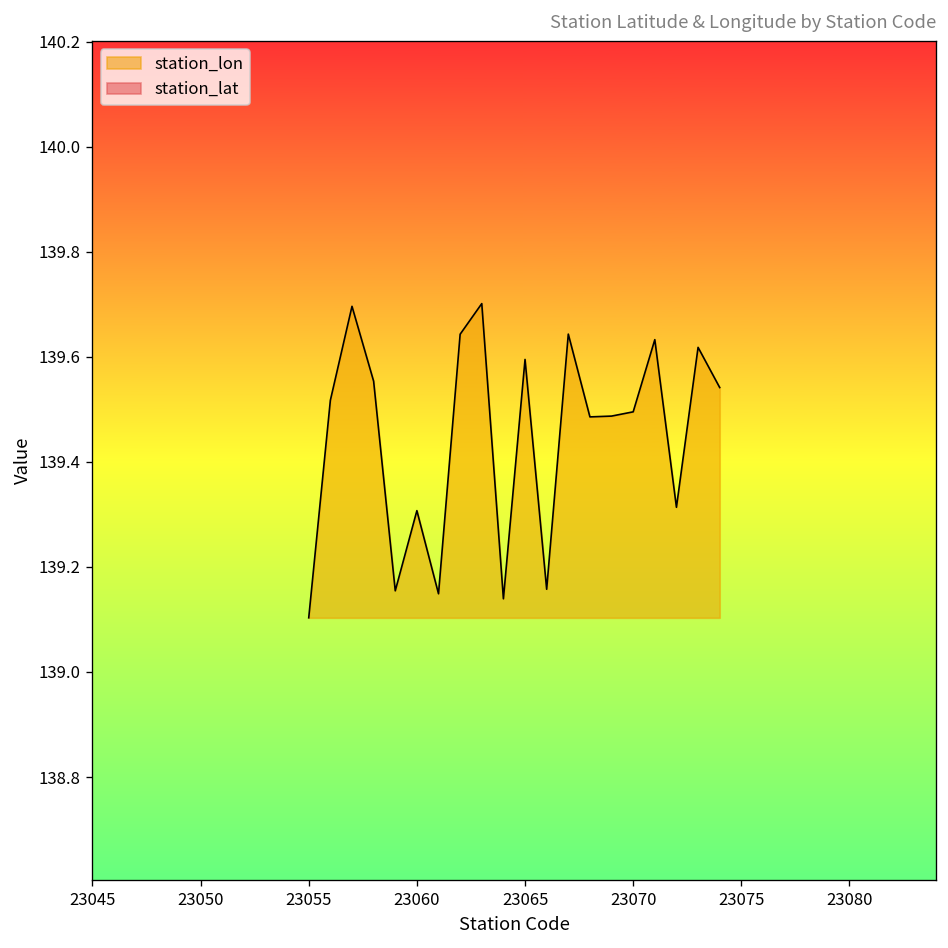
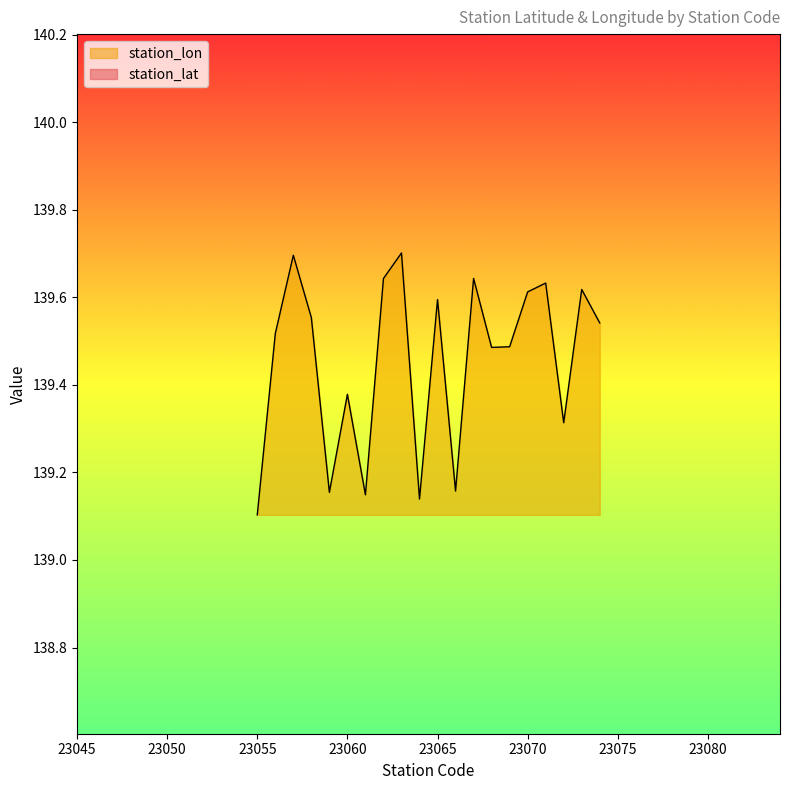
  {
    "station_lon": {
      "23055": 139.10,
-     "23060": 139.31,
+     "23060": 139.38,
      "23065": 139.59,
-     "23070": 139.50
+     "23070": 139.61
    }
  }
